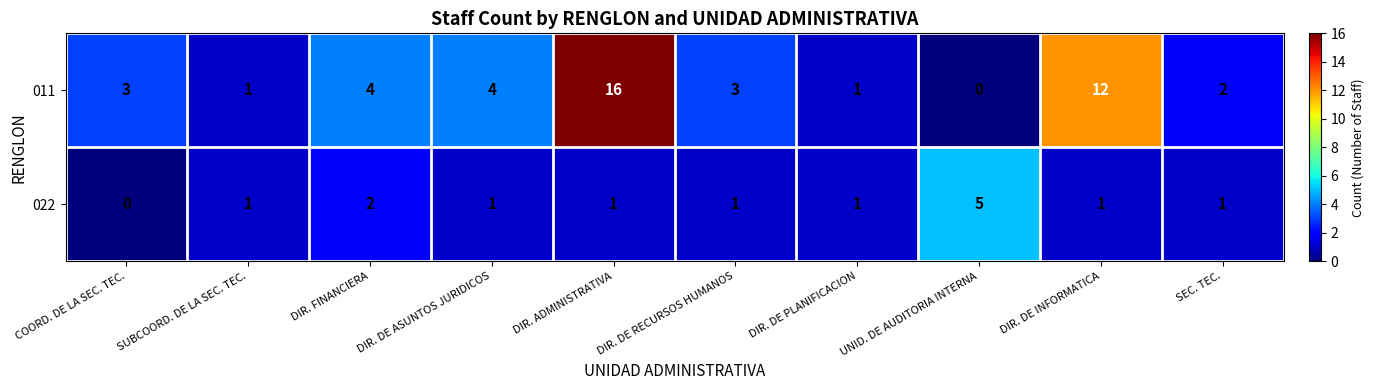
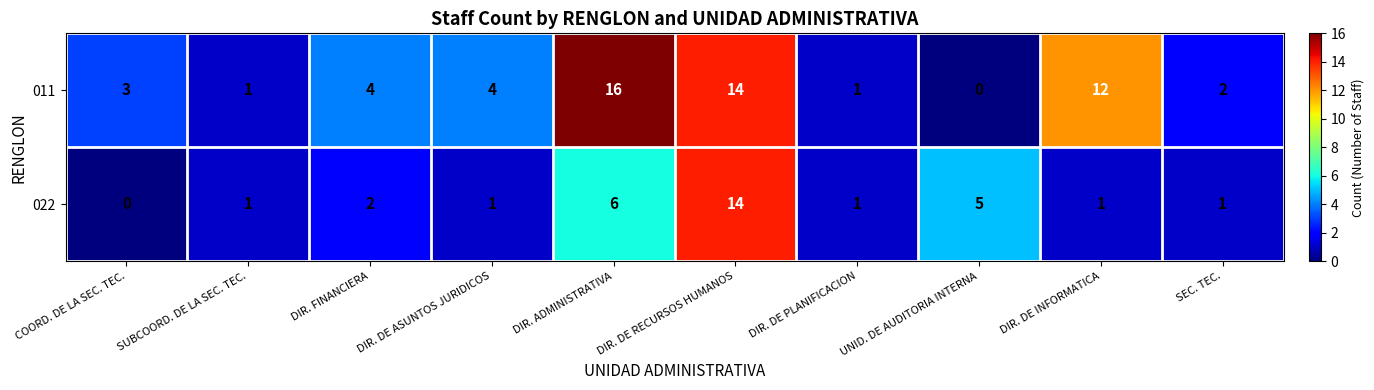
  {
    "011": {
      "COORD. DE LA SEC. TEC.": 3,
      "SUBCOORD. DE LA SEC. TEC.": 1,
      "DIR. FINANCIERA": 4,
      "DIR. DE ASUNTOS JURIDICOS": 4,
      "DIR. ADMINISTRATIVA": 16,
-     "DIR. DE RECURSOS HUMANOS": 3,
+     "DIR. DE RECURSOS HUMANOS": 14,
      "DIR. DE PLANIFICACION": 1,
      "UNID. DE AUDITORIA INTERNA": 0,
      "DIR. DE INFORMATICA": 12,
      "SEC. TEC.": 2
    },
    "022": {
      "COORD. DE LA SEC. TEC.": 0,
      "SUBCOORD. DE LA SEC. TEC.": 1,
      "DIR. FINANCIERA": 2,
      "DIR. DE ASUNTOS JURIDICOS": 1,
-     "DIR. ADMINISTRATIVA": 1,
-     "DIR. DE RECURSOS HUMANOS": 1,
+     "DIR. ADMINISTRATIVA": 6,
+     "DIR. DE RECURSOS HUMANOS": 14,
      "DIR. DE PLANIFICACION": 1,
      "UNID. DE AUDITORIA INTERNA": 5,
      "DIR. DE INFORMATICA": 1,
      "SEC. TEC.": 1
    }
  }
